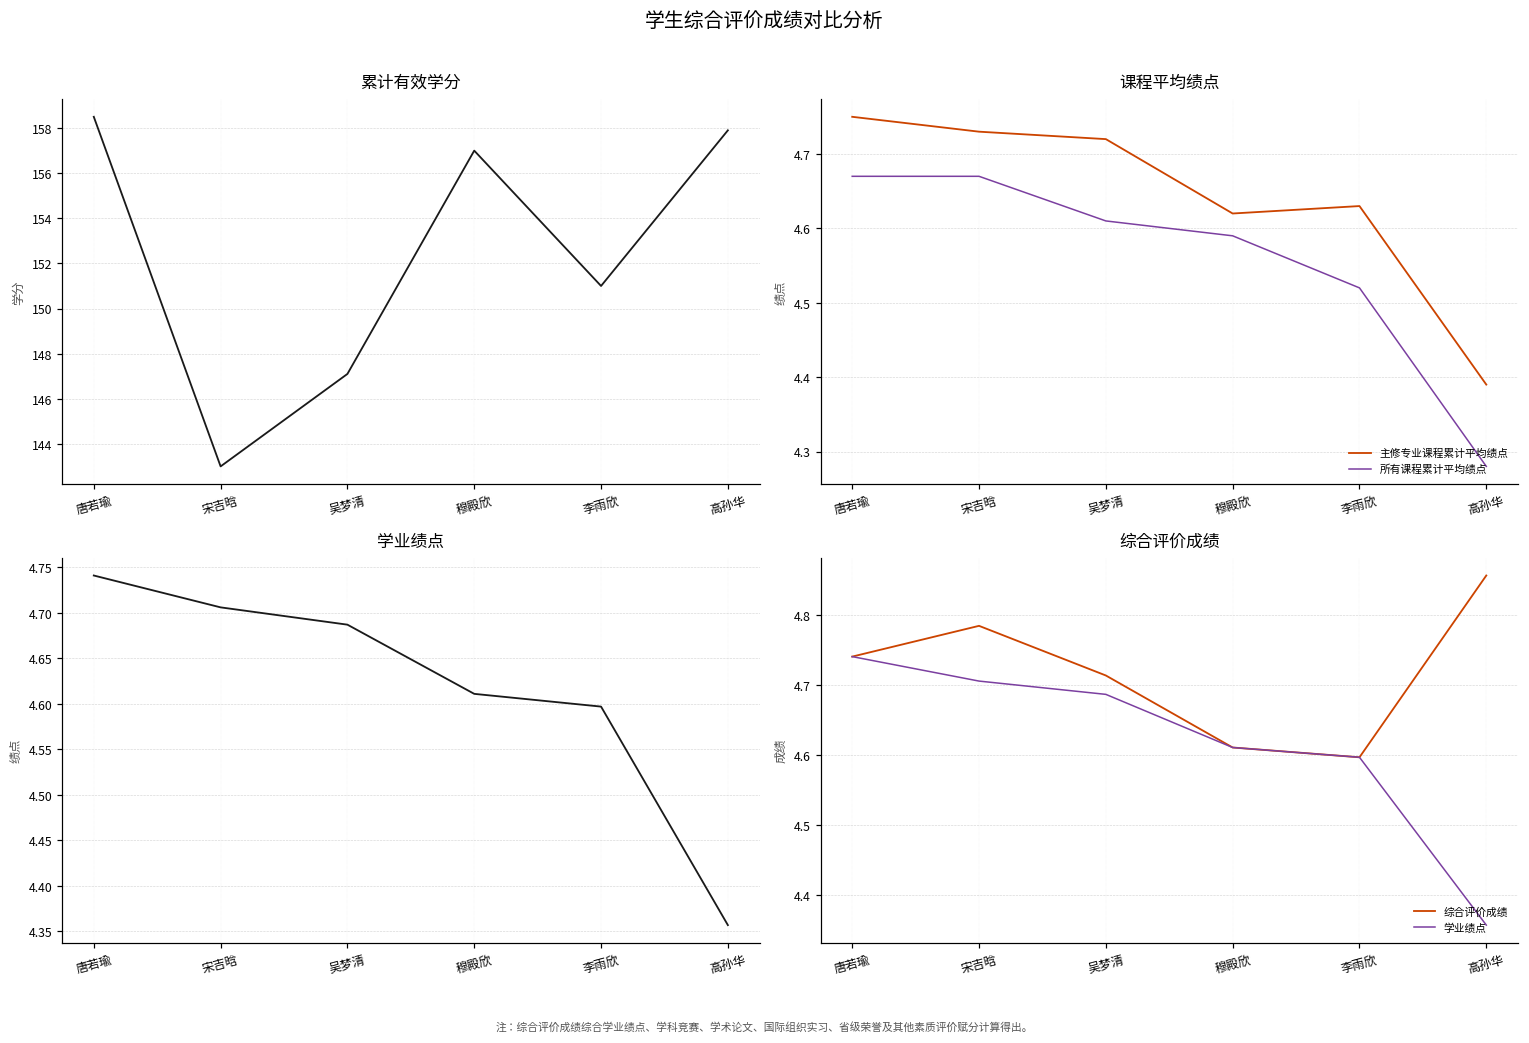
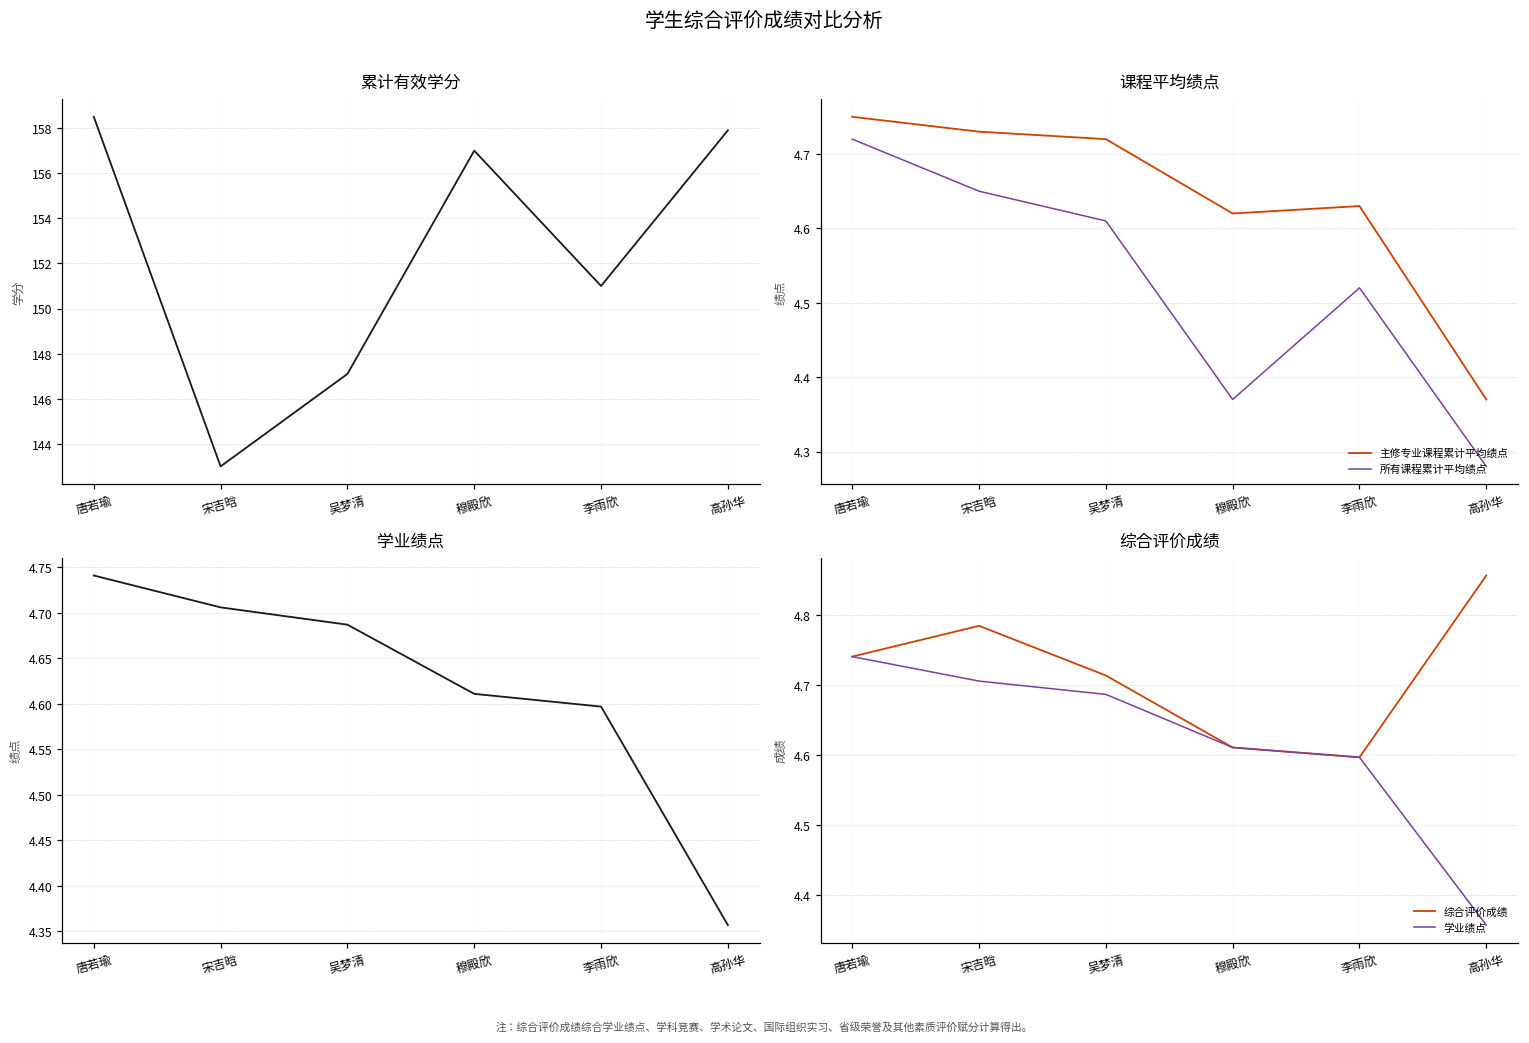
  {
    "累计有效学分": {
      "唐若瑜": 158.5,
      "宋吉晗": 143.0,
      "吴梦清": 147.1,
      "穆殿欣": 157.0,
      "李雨欣": 151.0,
      "高孙华": 157.9
    },
    "课程平均绩点": {
      "主修专业课程累计平均绩点": {
        "唐若瑜": 4.75,
        "宋吉晗": 4.73,
        "吴梦清": 4.72,
        "穆殿欣": 4.62,
        "李雨欣": 4.63,
-       "高孙华": 4.39
+       "高孙华": 4.37
      },
      "所有课程累计平均绩点": {
-       "唐若瑜": 4.67,
-       "宋吉晗": 4.67,
+       "唐若瑜": 4.72,
+       "宋吉晗": 4.65,
        "吴梦清": 4.61,
-       "穆殿欣": 4.59,
+       "穆殿欣": 4.37,
        "李雨欣": 4.52,
        "高孙华": 4.28
      }
    },
    "学业绩点": {
      "唐若瑜": 4.74,
      "宋吉晗": 4.71,
      "吴梦清": 4.69,
      "穆殿欣": 4.61,
      "李雨欣": 4.60,
      "高孙华": 4.36
    },
    "综合评价成绩": {
      "综合评价成绩": {
        "宋吉晗": 4.79,
        "吴梦清": 4.71,
        "高孙华": 4.86
      },
      "学业绩点": {
        "宋吉晗": 4.71,
        "吴梦清": 4.69,
        "高孙华": 4.36
      }
    }
  }
